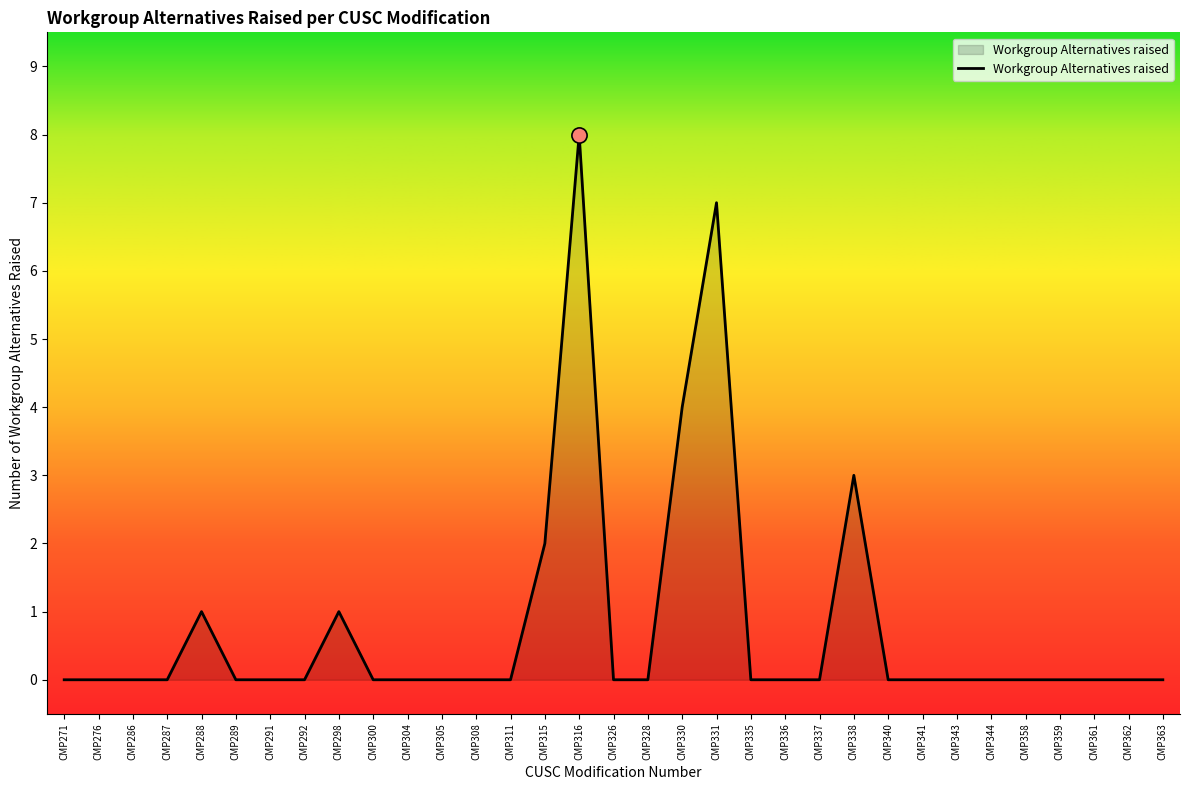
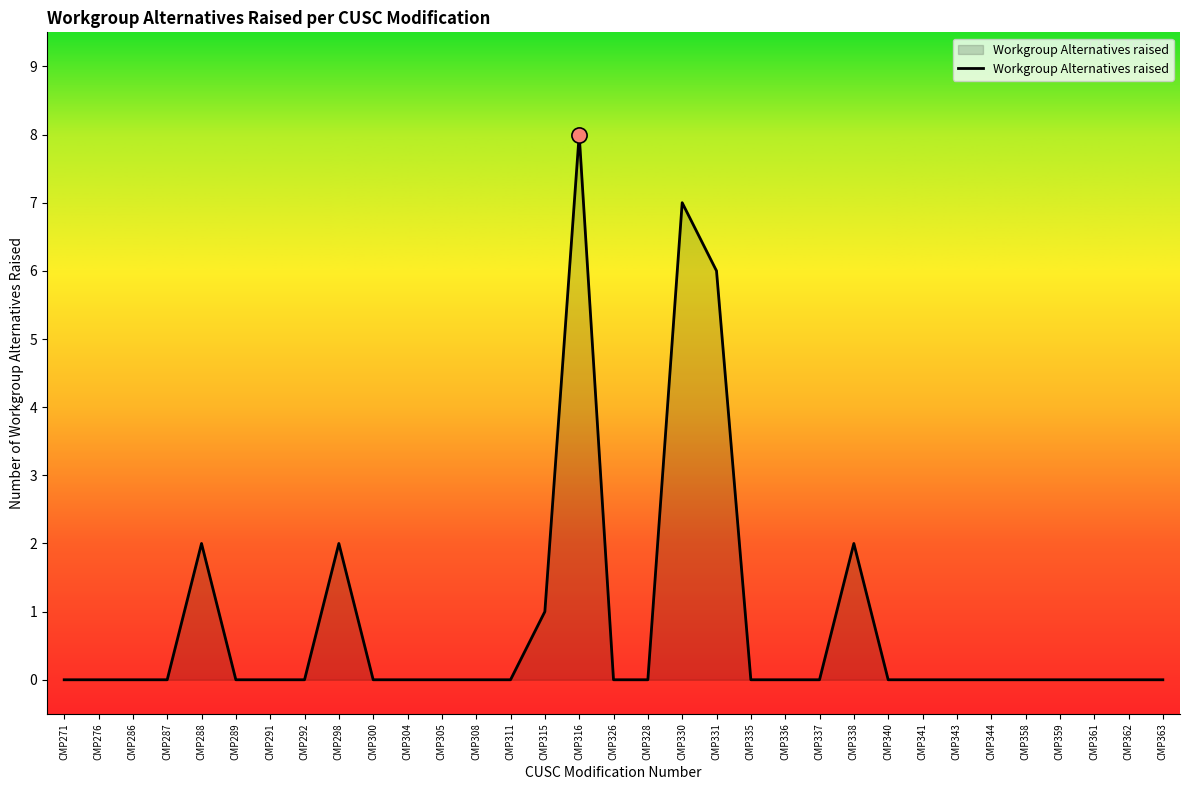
  {
    "Workgroup Alternatives raised": {
      "CMP271": 0,
      "CMP276": 0,
      "CMP286": 0,
      "CMP287": 0,
-     "CMP288": 1,
+     "CMP288": 2,
      "CMP289": 0,
      "CMP291": 0,
      "CMP292": 0,
-     "CMP298": 1,
+     "CMP298": 2,
      "CMP300": 0,
      "CMP304": 0,
      "CMP305": 0,
      "CMP308": 0,
      "CMP311": 0,
-     "CMP315": 2,
+     "CMP315": 1,
      "CMP326": 0,
      "CMP328": 0,
-     "CMP330": 4,
-     "CMP331": 7,
+     "CMP330": 7,
+     "CMP331": 6,
      "CMP335": 0,
      "CMP336": 0,
      "CMP337": 0,
-     "CMP338": 3,
+     "CMP338": 2,
      "CMP340": 0,
      "CMP341": 0,
      "CMP343": 0,
      "CMP344": 0,
      "CMP358": 0,
      "CMP359": 0,
      "CMP361": 0,
      "CMP362": 0,
      "CMP363": 0
    }
  }
